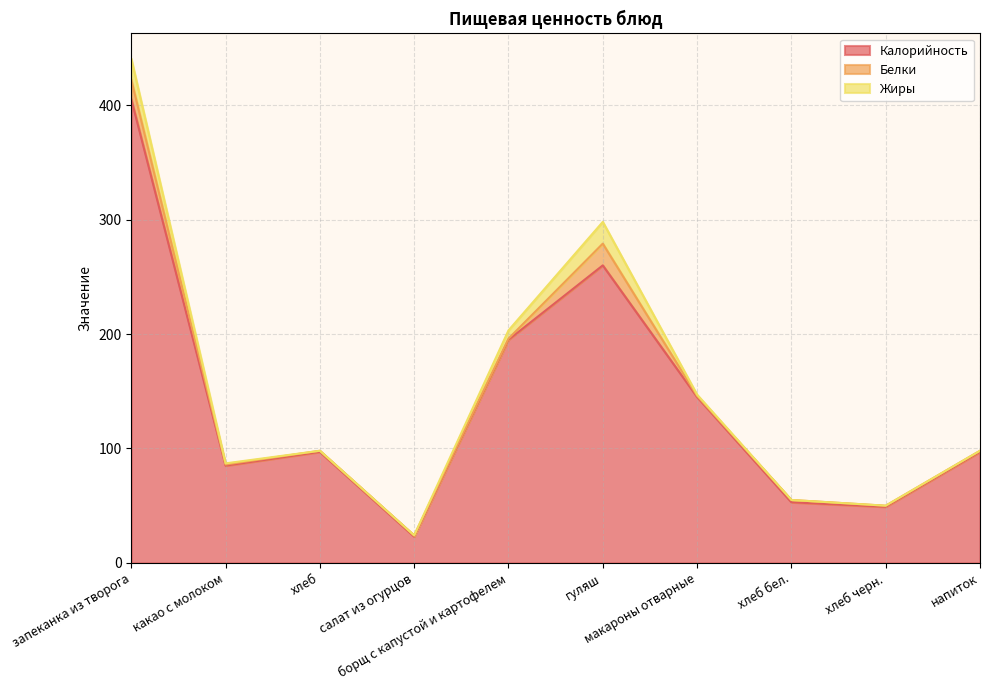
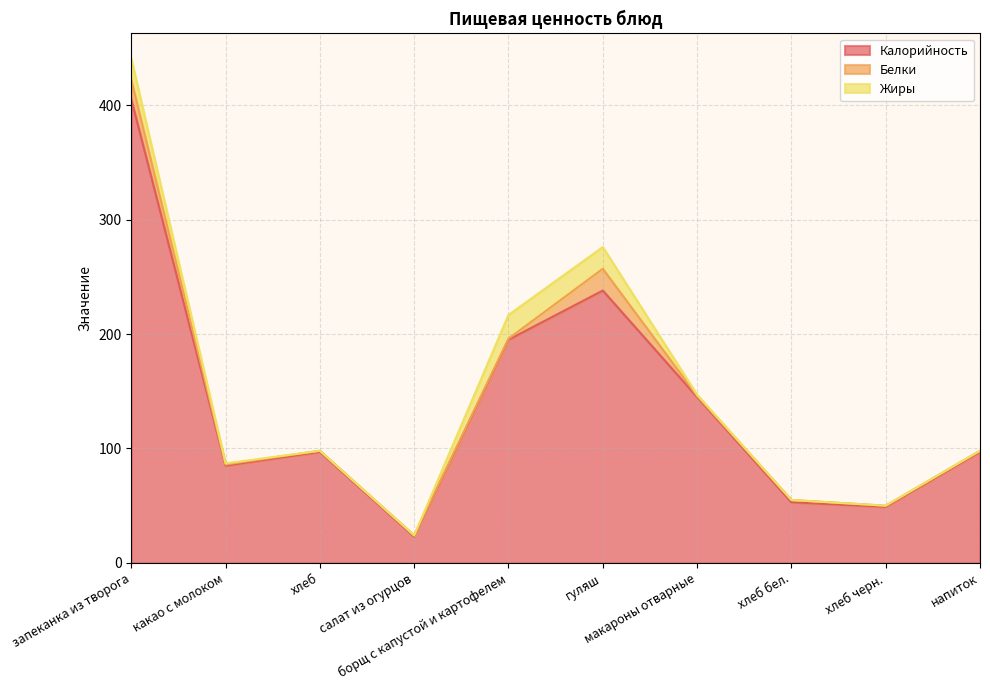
  {
    "Калорийность": {
      "запеканка из творога": 405,
-     "гуляш": 260
+     "гуляш": 238
    },
    "Белки": {
      "запеканка из творога": 17,
      "гуляш": 19
    },
    "Жиры": {
      "запеканка из творога": 18,
-     "борщ с капустой и картофелем": 7,
+     "борщ с капустой и картофелем": 21,
      "гуляш": 19
    }
  }
